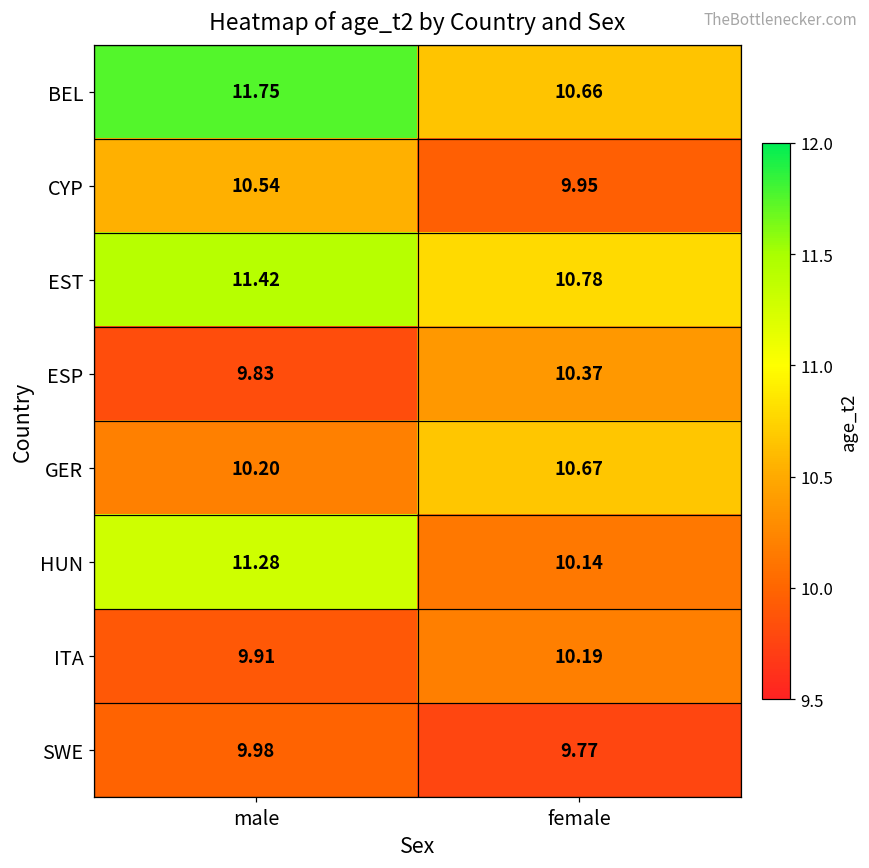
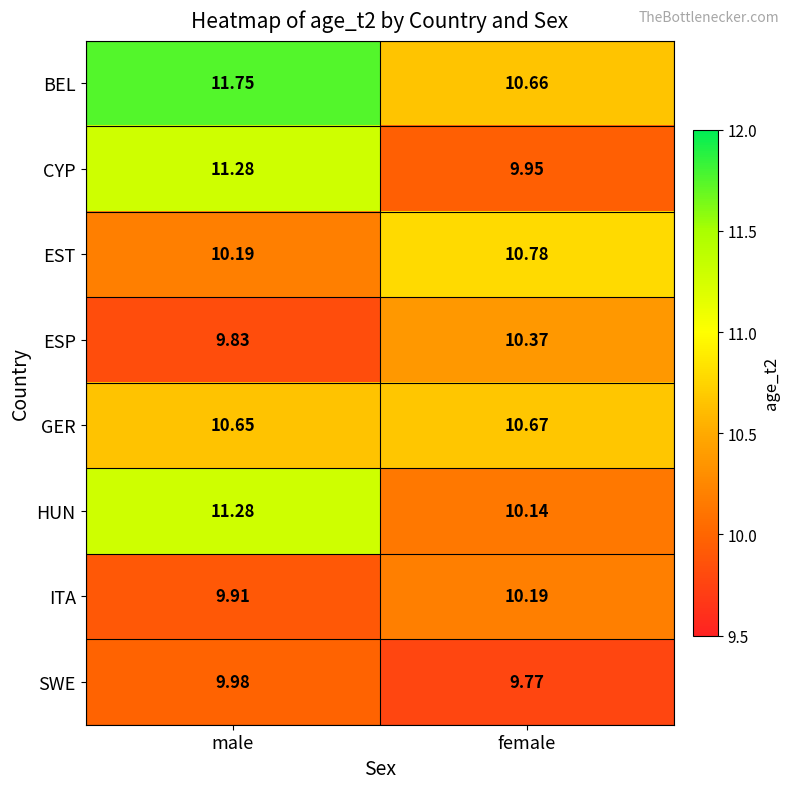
  {
    "BEL": {
      "male": 11.75,
      "female": 10.66
    },
    "CYP": {
-     "male": 10.54,
+     "male": 11.28,
      "female": 9.95
    },
    "EST": {
-     "male": 11.42,
+     "male": 10.19,
      "female": 10.78
    },
    "ESP": {
      "male": 9.83,
      "female": 10.37
    },
    "GER": {
-     "male": 10.20,
+     "male": 10.65,
      "female": 10.67
    },
    "HUN": {
      "male": 11.28,
      "female": 10.14
    },
    "ITA": {
      "male": 9.91,
      "female": 10.19
    },
    "SWE": {
      "male": 9.98,
      "female": 9.77
    }
  }
